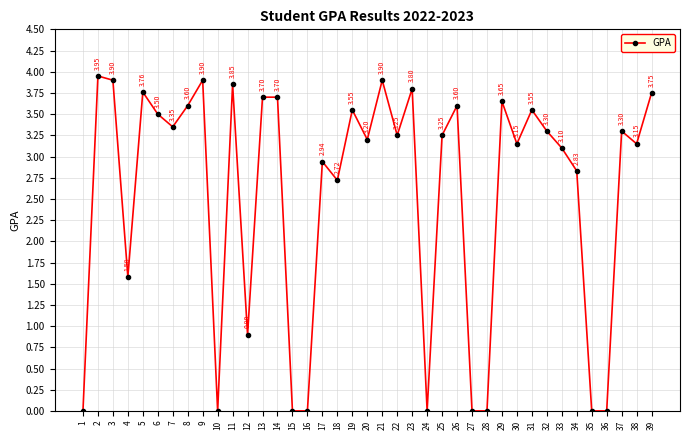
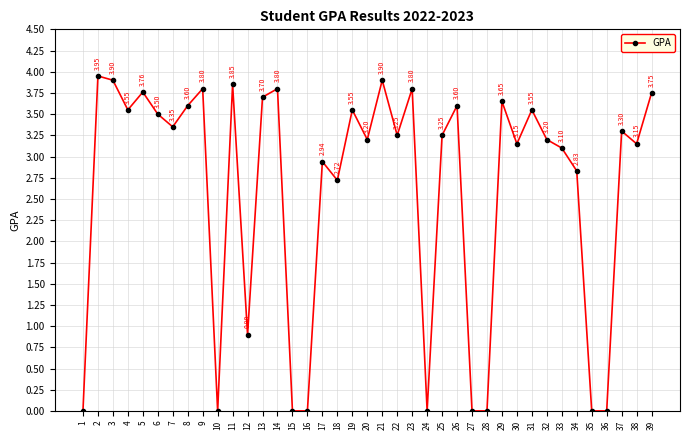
  {
    "2": 3.95,
    "3": 3.90,
-   "4": 1.58,
+   "4": 3.55,
    "5": 3.76,
    "6": 3.50,
    "7": 3.35,
    "8": 3.60,
-   "9": 3.90,
+   "9": 3.80,
    "11": 3.85,
    "12": 0.90,
    "13": 3.70,
-   "14": 3.70,
+   "14": 3.80,
    "17": 2.94,
    "18": 2.72,
    "19": 3.55,
    "20": 3.20,
    "21": 3.90,
    "22": 3.25,
    "23": 3.80,
    "25": 3.25,
    "26": 3.60,
    "29": 3.65,
    "30": 3.15,
    "31": 3.55,
-   "32": 3.30,
+   "32": 3.20,
    "33": 3.10,
    "34": 2.83,
    "37": 3.30,
    "38": 3.15,
    "39": 3.75
  }
